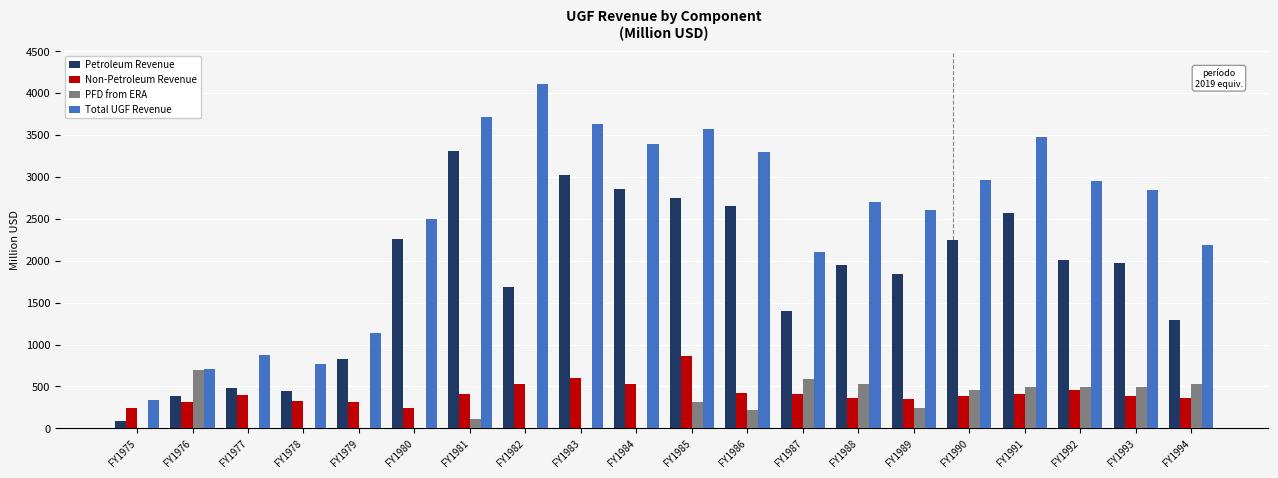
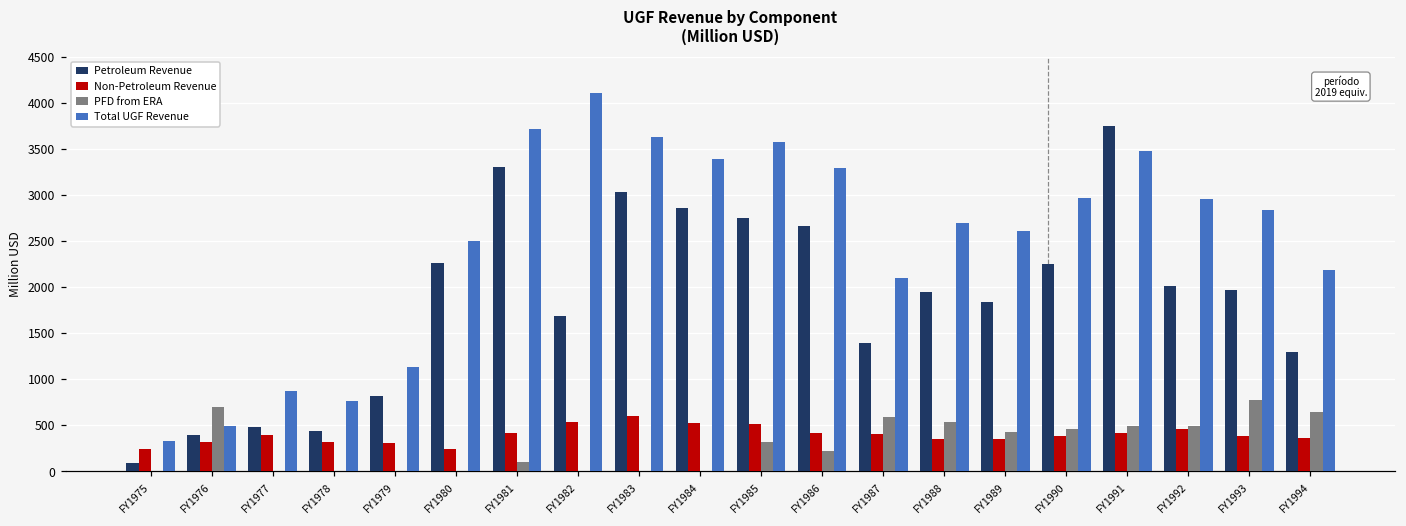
  {
    "Petroleum Revenue": {
      "FY1975": 100,
      "FY1976": 400,
      "FY1977": 500,
      "FY1978": 400,
      "FY1979": 800,
      "FY1980": 2300,
      "FY1981": 3300,
      "FY1982": 1700,
      "FY1983": 3000,
      "FY1984": 2900,
      "FY1985": 2700,
      "FY1986": 2700,
      "FY1987": 1400,
      "FY1988": 1900,
      "FY1989": 1800,
      "FY1990": 2300,
-     "FY1991": 2600,
+     "FY1991": 3800,
      "FY1992": 2000,
      "FY1993": 2000,
      "FY1994": 1300
    },
    "Non-Petroleum Revenue": {
      "FY1975": 200,
      "FY1976": 300,
      "FY1977": 400,
      "FY1978": 300,
      "FY1979": 300,
      "FY1980": 200,
      "FY1981": 400,
      "FY1982": 500,
      "FY1983": 600,
      "FY1984": 500,
-     "FY1985": 900,
+     "FY1985": 500,
      "FY1986": 400,
      "FY1987": 400,
      "FY1988": 400,
      "FY1989": 300,
      "FY1990": 400,
      "FY1991": 400,
      "FY1992": 500,
      "FY1993": 400,
      "FY1994": 400
    },
    "PFD from ERA": {
      "FY1975": 0,
      "FY1976": 700,
      "FY1977": 0,
      "FY1978": 0,
      "FY1979": 0,
      "FY1980": 0,
      "FY1981": 100,
      "FY1982": 0,
      "FY1983": 0,
      "FY1984": 0,
      "FY1985": 300,
      "FY1986": 200,
      "FY1987": 600,
      "FY1988": 500,
-     "FY1989": 200,
+     "FY1989": 400,
      "FY1990": 500,
      "FY1991": 500,
      "FY1992": 500,
-     "FY1993": 500,
-     "FY1994": 500
+     "FY1993": 800,
+     "FY1994": 600
    },
    "Total UGF Revenue": {
      "FY1975": 300,
-     "FY1976": 700,
+     "FY1976": 500,
      "FY1977": 900,
      "FY1978": 800,
      "FY1979": 1100,
      "FY1980": 2500,
      "FY1981": 3700,
      "FY1982": 4100,
      "FY1983": 3600,
      "FY1984": 3400,
      "FY1985": 3600,
      "FY1986": 3300,
      "FY1987": 2100,
      "FY1988": 2700,
      "FY1989": 2600,
      "FY1990": 3000,
      "FY1991": 3500,
      "FY1992": 3000,
      "FY1993": 2800,
      "FY1994": 2200
    }
  }
